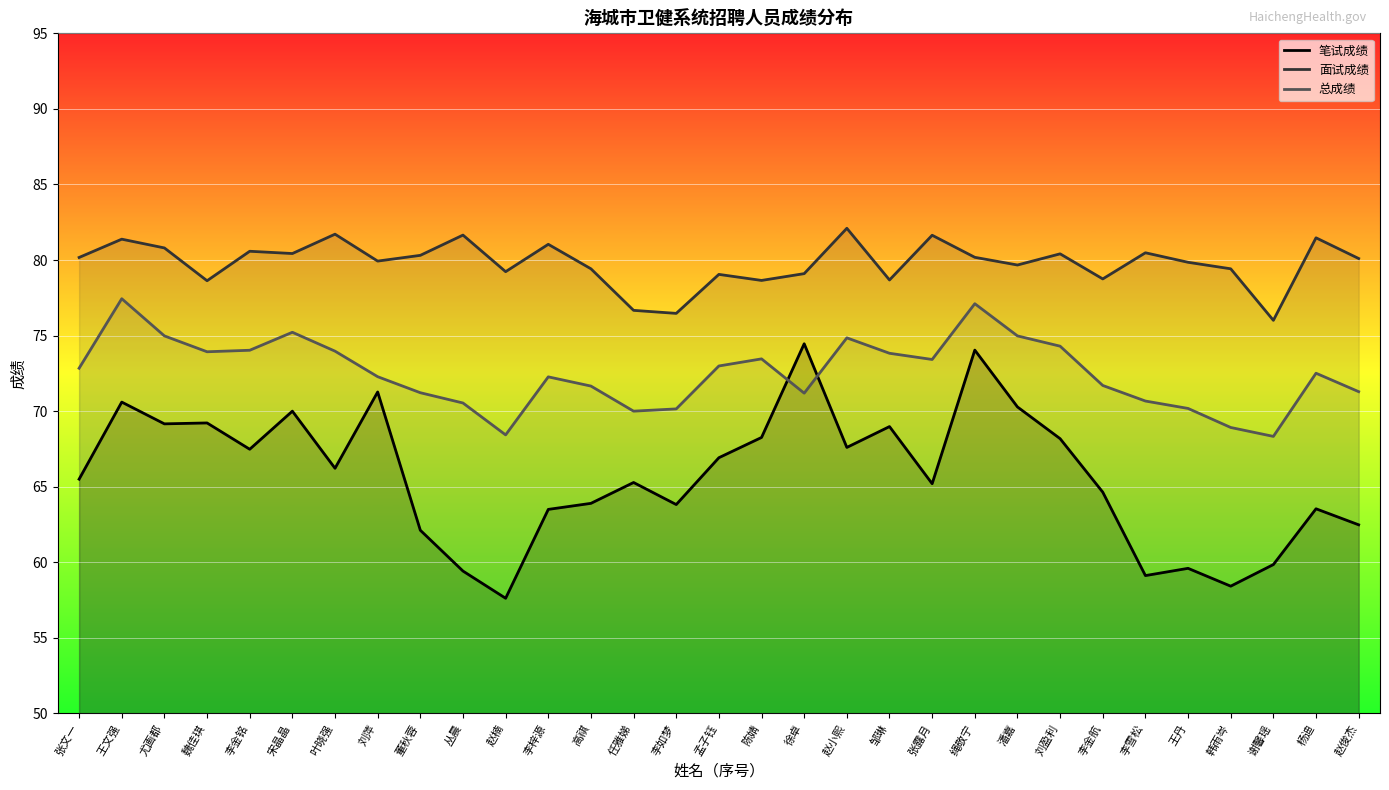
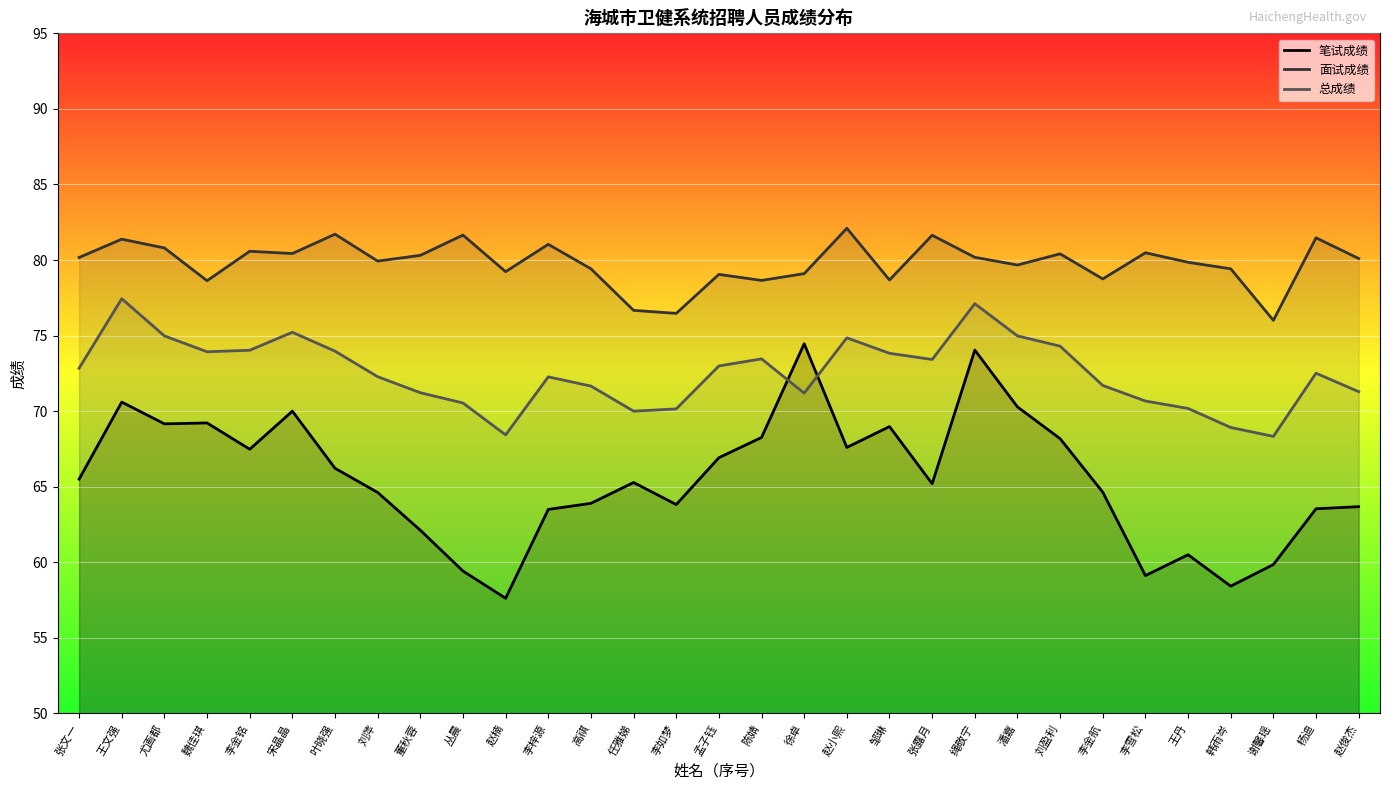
  {
    "笔试成绩": {
      "张文一": 65.5,
      "王文强": 70.6,
      "尤画都": 69.2,
      "魏佳琪": 69.2,
      "李金铭": 67.5,
      "宋晶晶": 70.0,
      "叶晓强": 66.2,
-     "刘萍": 71.3,
+     "刘萍": 64.6,
      "董秋蓉": 62.1,
      "丛晨": 59.4,
      "赵楠": 57.6,
      "李梓源": 63.5,
      "高祺": 63.9,
      "任雅娣": 65.3,
      "李如梦": 63.8,
      "孟子钰": 66.9,
      "陈婧": 68.3,
      "徐卓": 74.5,
      "赵小熙": 67.6,
      "邹琳": 69.0,
      "张露月": 65.2,
      "绳敬宁": 74.0,
      "潘嘉": 70.3,
      "刘盈利": 68.2,
      "李金航": 64.6,
      "李雪松": 59.1,
-     "王丹": 59.6,
+     "王丹": 60.5,
      "韩雨岑": 58.4,
      "谢馨瑶": 59.9,
      "杨迪": 63.5,
-     "赵俊杰": 62.5
+     "赵俊杰": 63.7
    }
  }
